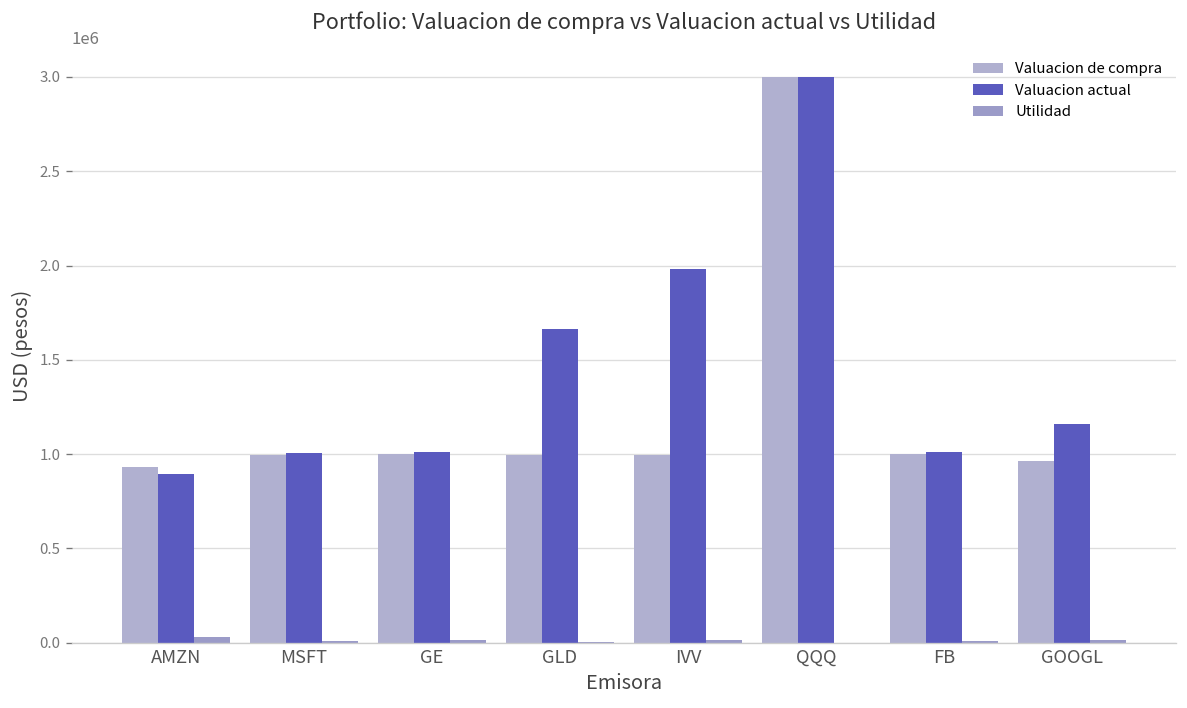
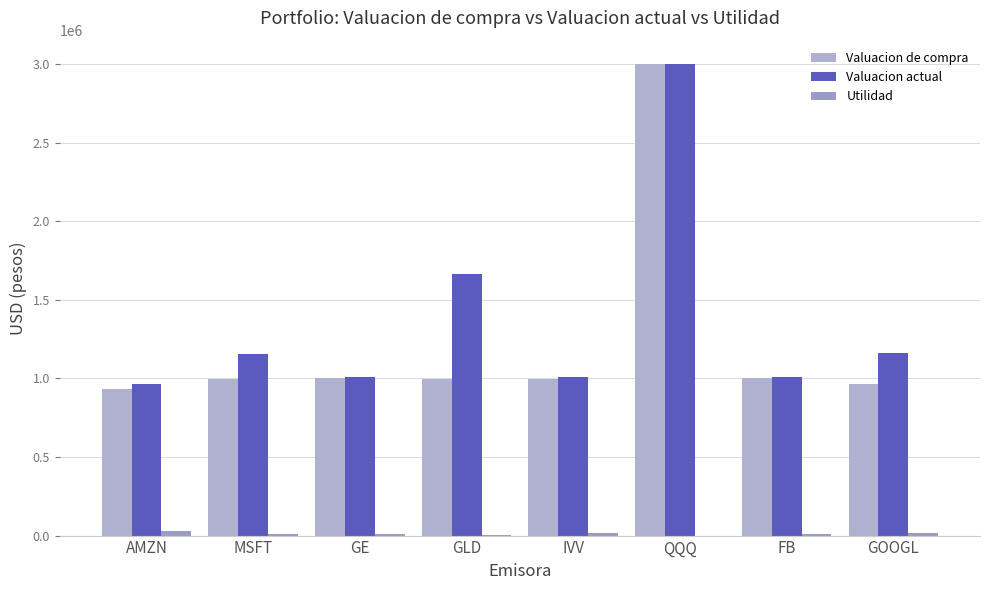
  {
    "Valuacion actual": {
-     "AMZN": 900000,
-     "MSFT": 1010000,
+     "AMZN": 960000,
+     "MSFT": 1160000,
      "GE": 1010000,
      "GLD": 1660000,
-     "IVV": 1980000,
+     "IVV": 1010000,
      "QQQ": 3000000,
      "FB": 1010000,
      "GOOGL": 1160000
    }
  }
